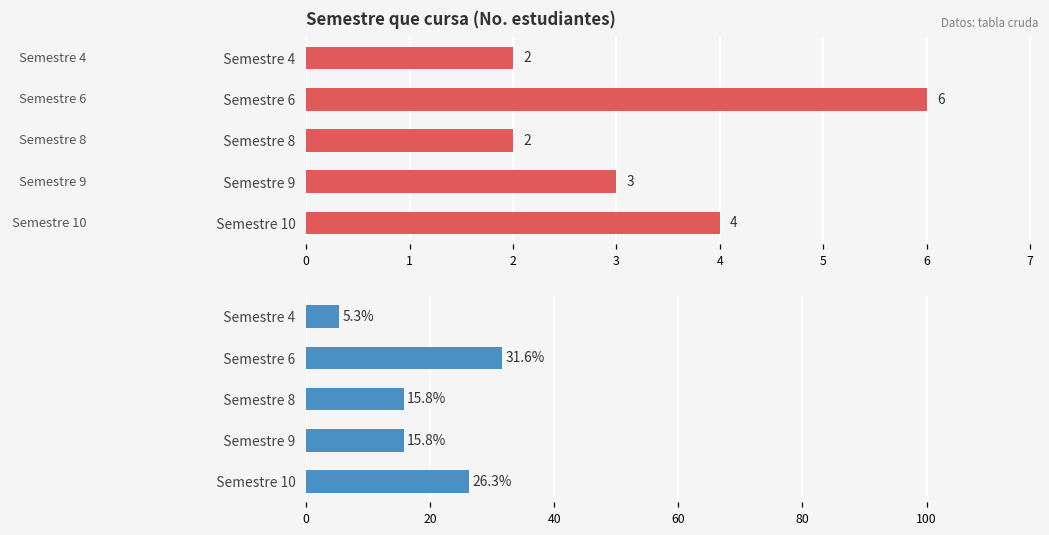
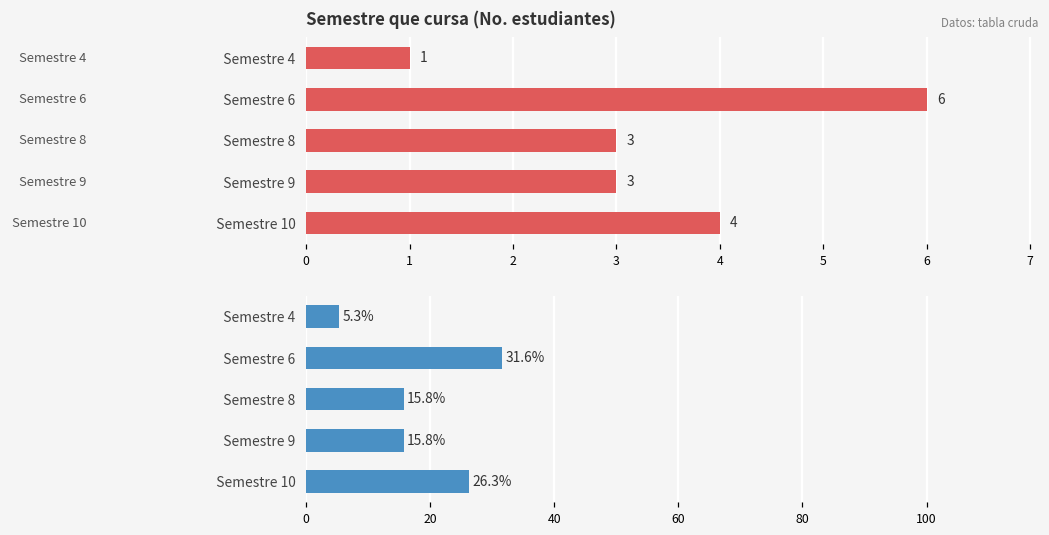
  {
    "Semestre que cursa (No. estudiantes)": {
-     "Semestre 4": 2,
+     "Semestre 4": 1,
      "Semestre 6": 6,
-     "Semestre 8": 2,
+     "Semestre 8": 3,
      "Semestre 9": 3,
      "Semestre 10": 4
    }
  }
